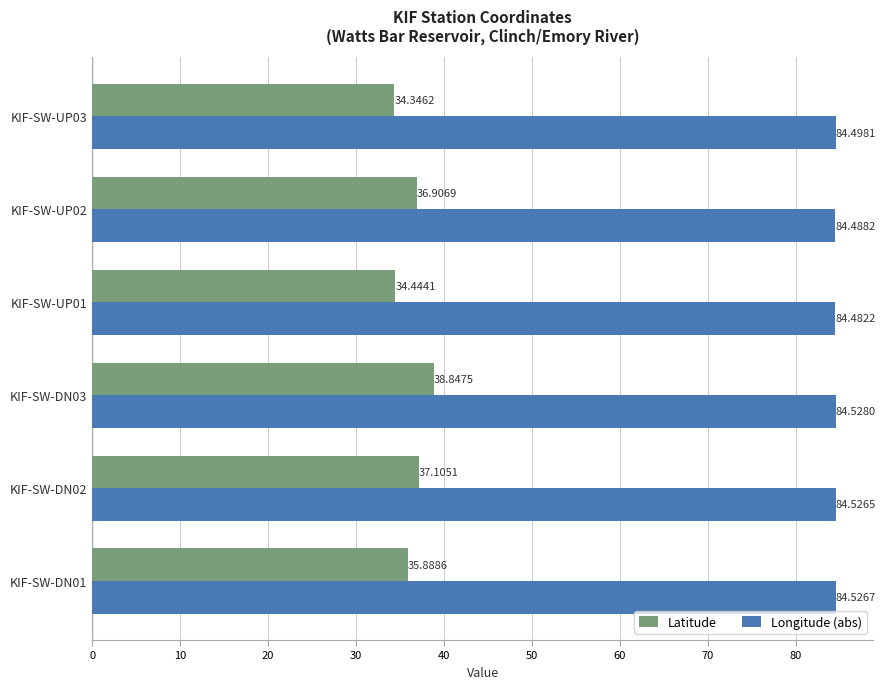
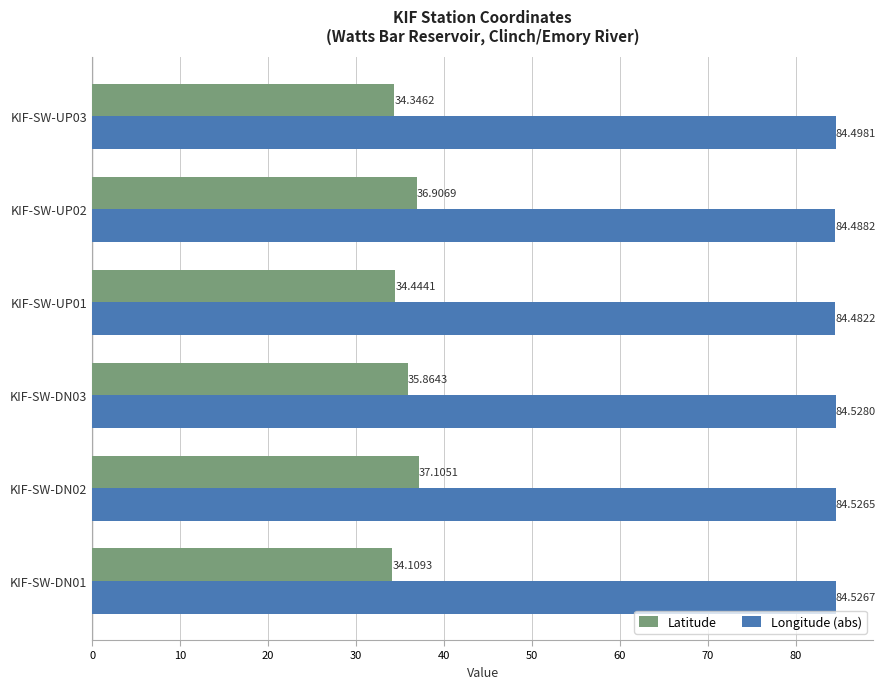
  {
    "Latitude": {
      "KIF-SW-UP03": 34.3462,
      "KIF-SW-UP02": 36.9069,
      "KIF-SW-UP01": 34.4441,
-     "KIF-SW-DN03": 38.8475,
+     "KIF-SW-DN03": 35.8643,
      "KIF-SW-DN02": 37.1051,
-     "KIF-SW-DN01": 35.8886
+     "KIF-SW-DN01": 34.1093
    },
    "Longitude (abs)": {
      "KIF-SW-UP03": 84.4981,
      "KIF-SW-UP02": 84.4882,
      "KIF-SW-UP01": 84.4822,
      "KIF-SW-DN03": 84.5280,
      "KIF-SW-DN02": 84.5265,
      "KIF-SW-DN01": 84.5267
    }
  }
